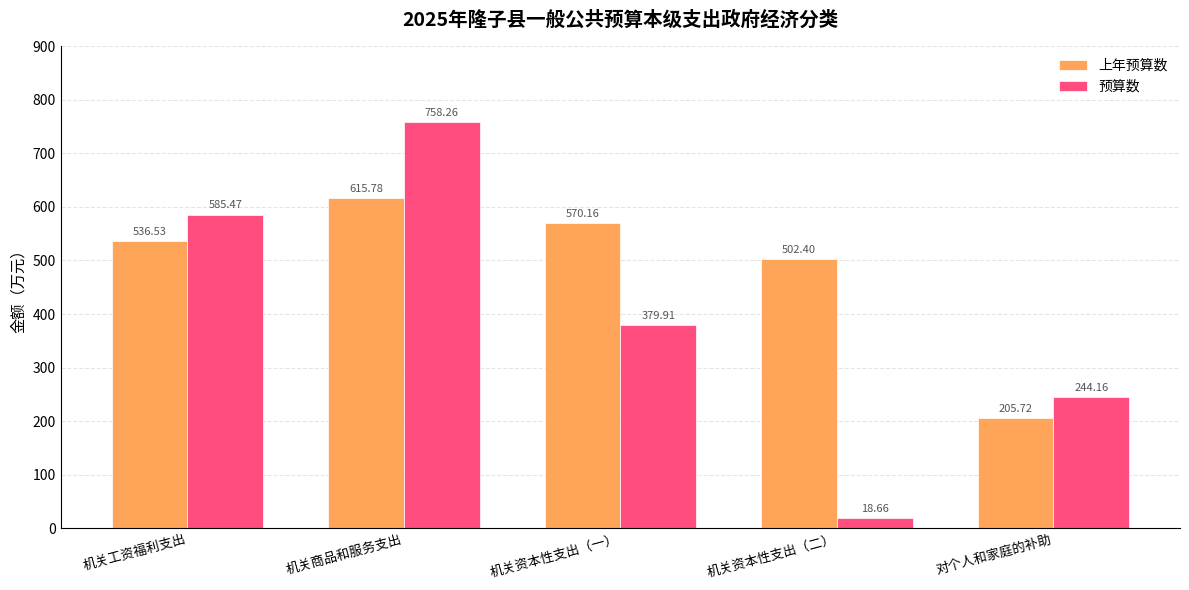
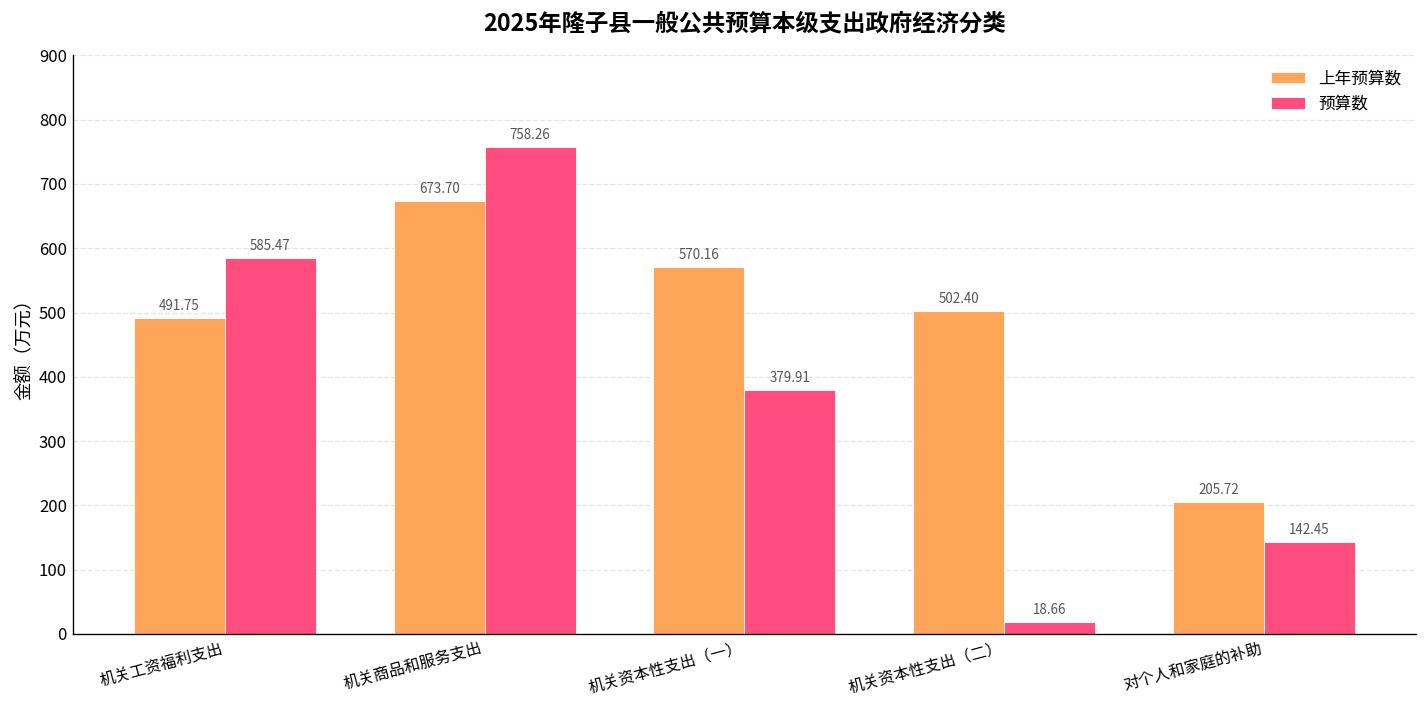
  {
    "上年预算数": {
-     "机关工资福利支出": 536.53,
-     "机关商品和服务支出": 615.78,
+     "机关工资福利支出": 491.75,
+     "机关商品和服务支出": 673.70,
      "机关资本性支出（一）": 570.16,
      "机关资本性支出（二）": 502.40,
      "对个人和家庭的补助": 205.72
    },
    "预算数": {
      "机关工资福利支出": 585.47,
      "机关商品和服务支出": 758.26,
      "机关资本性支出（一）": 379.91,
      "机关资本性支出（二）": 18.66,
-     "对个人和家庭的补助": 244.16
+     "对个人和家庭的补助": 142.45
    }
  }
